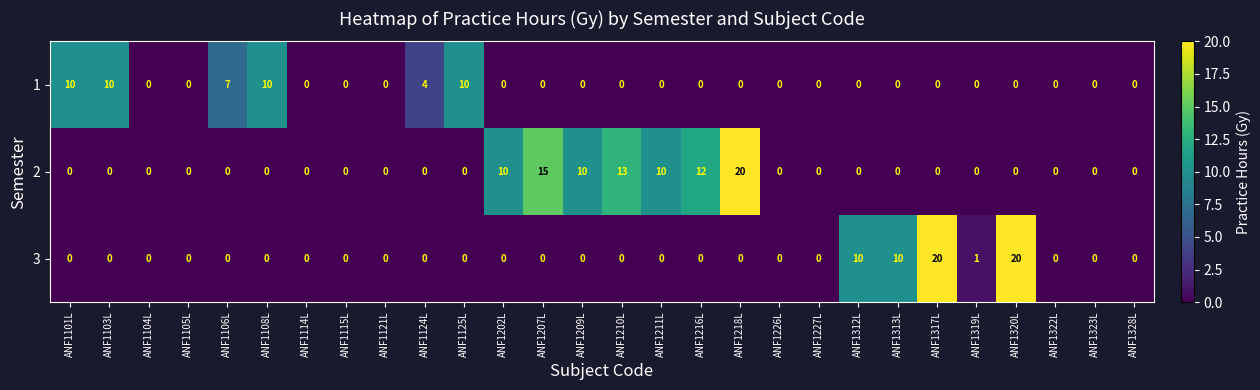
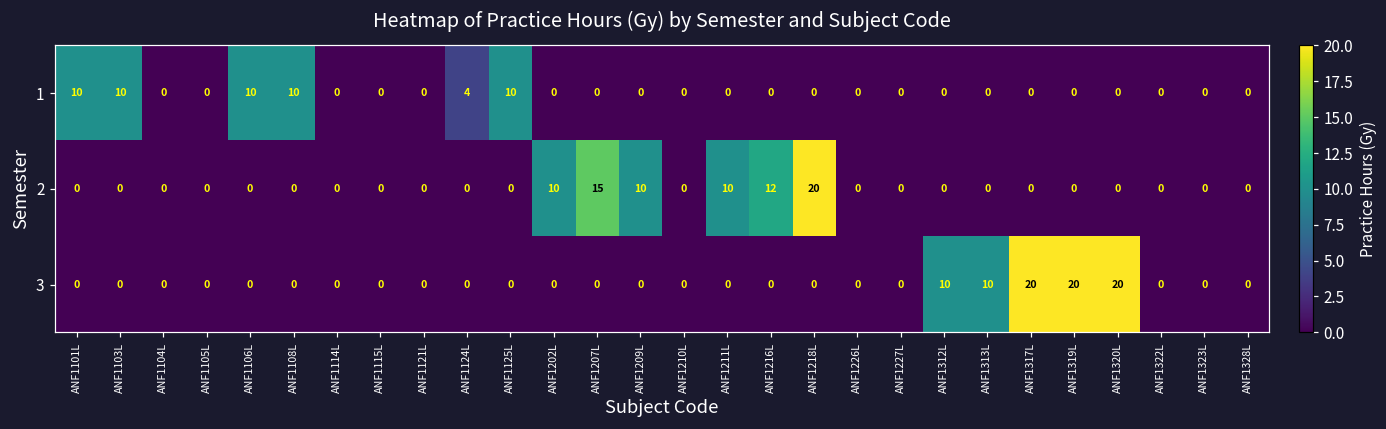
  {
    "1": {
      "ANF1101L": 10,
      "ANF1103L": 10,
      "ANF1104L": 0,
      "ANF1105L": 0,
-     "ANF1106L": 7,
+     "ANF1106L": 10,
      "ANF1108L": 10,
      "ANF1114L": 0,
      "ANF1115L": 0,
      "ANF1121L": 0,
      "ANF1124L": 4,
      "ANF1125L": 10,
      "ANF1202L": 0,
      "ANF1207L": 0,
      "ANF1209L": 0,
      "ANF1210L": 0,
      "ANF1211L": 0,
      "ANF1216L": 0,
      "ANF1218L": 0,
      "ANF1226L": 0,
      "ANF1227L": 0,
      "ANF1312L": 0,
      "ANF1313L": 0,
      "ANF1317L": 0,
      "ANF1319L": 0,
      "ANF1320L": 0,
      "ANF1322L": 0,
      "ANF1323L": 0,
      "ANF1328L": 0
    },
    "2": {
      "ANF1101L": 0,
      "ANF1103L": 0,
      "ANF1104L": 0,
      "ANF1105L": 0,
      "ANF1106L": 0,
      "ANF1108L": 0,
      "ANF1114L": 0,
      "ANF1115L": 0,
      "ANF1121L": 0,
      "ANF1124L": 0,
      "ANF1125L": 0,
      "ANF1202L": 10,
      "ANF1207L": 15,
      "ANF1209L": 10,
-     "ANF1210L": 13,
+     "ANF1210L": 0,
      "ANF1211L": 10,
      "ANF1216L": 12,
      "ANF1218L": 20,
      "ANF1226L": 0,
      "ANF1227L": 0,
      "ANF1312L": 0,
      "ANF1313L": 0,
      "ANF1317L": 0,
      "ANF1319L": 0,
      "ANF1320L": 0,
      "ANF1322L": 0,
      "ANF1323L": 0,
      "ANF1328L": 0
    },
    "3": {
      "ANF1101L": 0,
      "ANF1103L": 0,
      "ANF1104L": 0,
      "ANF1105L": 0,
      "ANF1106L": 0,
      "ANF1108L": 0,
      "ANF1114L": 0,
      "ANF1115L": 0,
      "ANF1121L": 0,
      "ANF1124L": 0,
      "ANF1125L": 0,
      "ANF1202L": 0,
      "ANF1207L": 0,
      "ANF1209L": 0,
      "ANF1210L": 0,
      "ANF1211L": 0,
      "ANF1216L": 0,
      "ANF1218L": 0,
      "ANF1226L": 0,
      "ANF1227L": 0,
      "ANF1312L": 10,
      "ANF1313L": 10,
      "ANF1317L": 20,
-     "ANF1319L": 1,
+     "ANF1319L": 20,
      "ANF1320L": 20,
      "ANF1322L": 0,
      "ANF1323L": 0,
      "ANF1328L": 0
    }
  }
